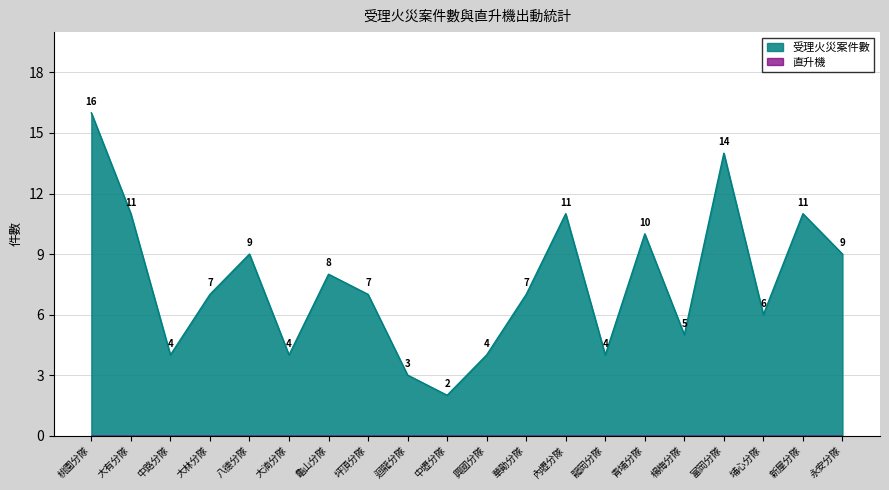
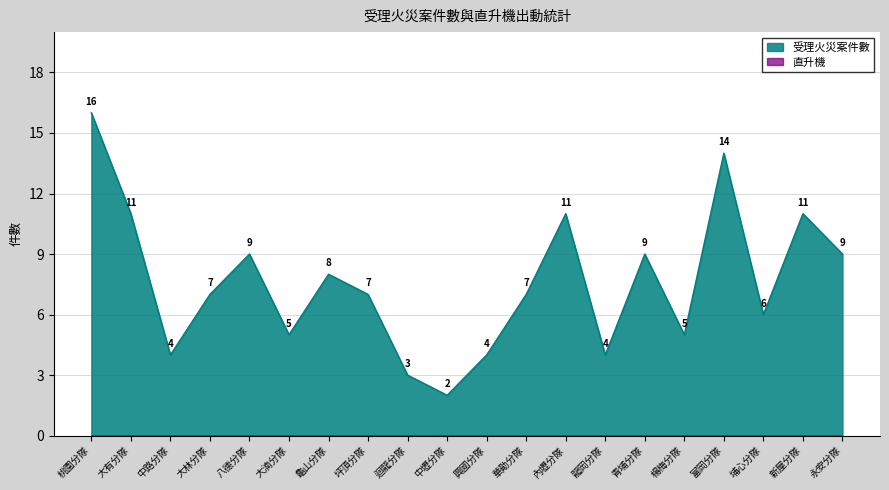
  {
    "受理火災案件數": {
      "桃園分隊": 16,
      "大有分隊": 11,
      "中路分隊": 4,
      "大林分隊": 7,
      "八德分隊": 9,
-     "大湳分隊": 4,
+     "大湳分隊": 5,
      "龜山分隊": 8,
      "坪頂分隊": 7,
      "迴龍分隊": 3,
      "中壢分隊": 2,
      "興國分隊": 4,
      "華勛分隊": 7,
      "內壢分隊": 11,
      "龍岡分隊": 4,
-     "青埔分隊": 10,
+     "青埔分隊": 9,
      "楊梅分隊": 5,
      "富岡分隊": 14,
      "埔心分隊": 6,
      "新屋分隊": 11,
      "永安分隊": 9
    },
    "直升機": {
      "桃園分隊": 0.0,
      "大有分隊": 0.0,
      "中路分隊": 0.0,
      "大林分隊": 0.0,
      "八德分隊": 0.0,
      "大湳分隊": 0.0,
      "龜山分隊": 0.0,
      "坪頂分隊": 0.0,
      "迴龍分隊": 0.0,
      "中壢分隊": 0.0,
      "興國分隊": 0.0,
      "華勛分隊": 0.0,
      "內壢分隊": 0.0,
      "龍岡分隊": 0.0,
      "青埔分隊": 0.0,
      "楊梅分隊": 0.0,
      "富岡分隊": 0.0,
      "埔心分隊": 0.0,
      "新屋分隊": 0.0,
      "永安分隊": 0.0
    }
  }
